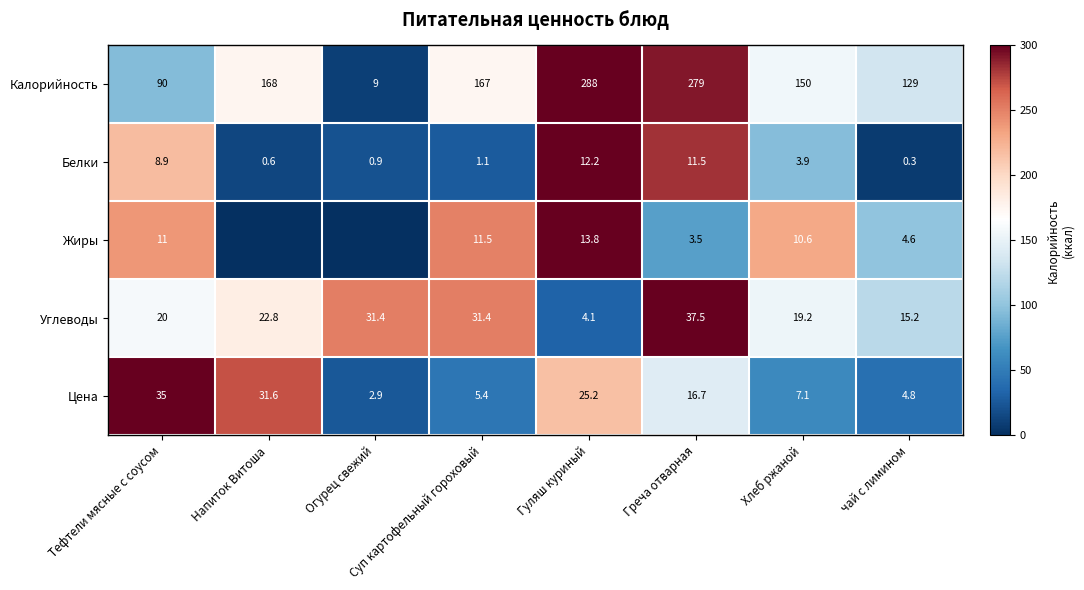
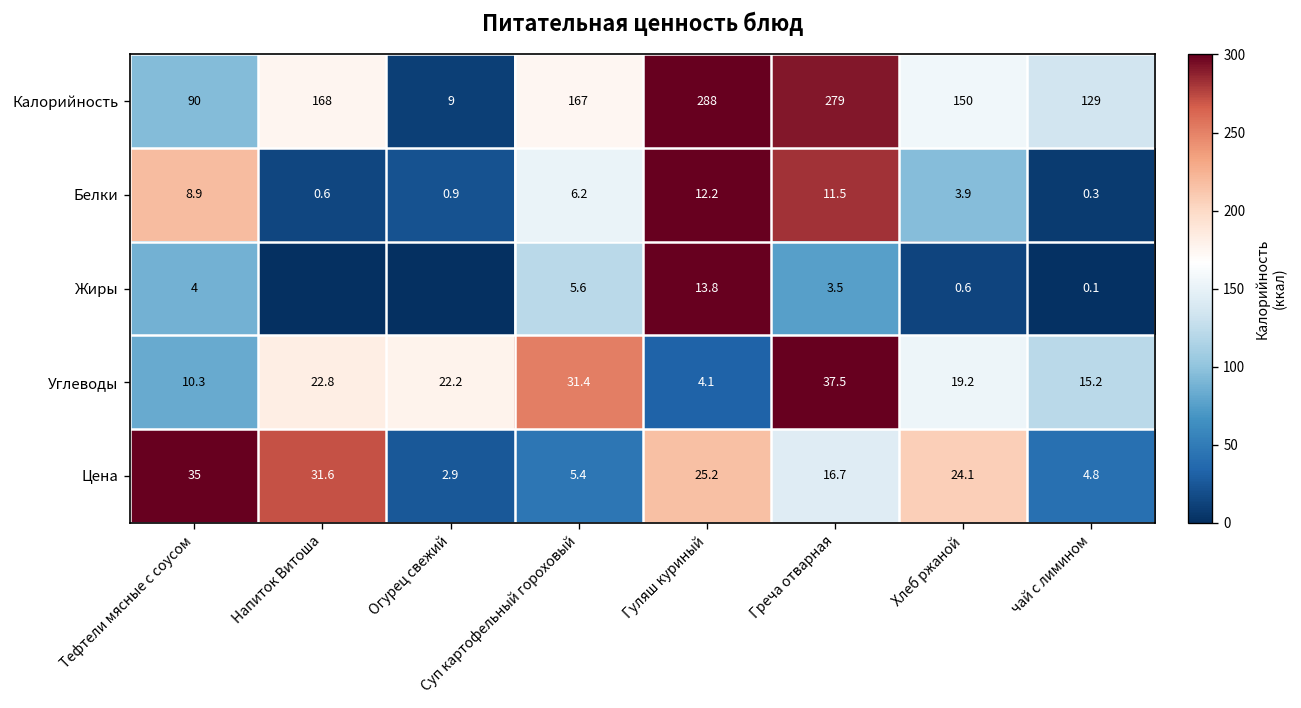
  {
    "Калорийность": {
      "Тефтели мясные с соусом": 90,
      "Напиток Витоша": 168,
      "Огурец свежий": 9,
      "Суп картофельный гороховый": 167,
      "Гуляш куриный": 288,
      "Греча отварная": 279,
      "Хлеб ржаной": 150,
      "чай с лимином": 129
    },
    "Белки": {
      "Тефтели мясные с соусом": 8.9,
      "Напиток Витоша": 0.6,
      "Огурец свежий": 0.9,
-     "Суп картофельный гороховый": 1.1,
+     "Суп картофельный гороховый": 6.2,
      "Гуляш куриный": 12.2,
      "Греча отварная": 11.5,
      "Хлеб ржаной": 3.9,
      "чай с лимином": 0.3
    },
    "Жиры": {
-     "Тефтели мясные с соусом": 11,
-     "Суп картофельный гороховый": 11.5,
+     "Тефтели мясные с соусом": 4,
+     "Суп картофельный гороховый": 5.6,
      "Гуляш куриный": 13.8,
      "Греча отварная": 3.5,
-     "Хлеб ржаной": 10.6,
-     "чай с лимином": 4.6
+     "Хлеб ржаной": 0.6,
+     "чай с лимином": 0.1
    },
    "Углеводы": {
-     "Тефтели мясные с соусом": 20,
+     "Тефтели мясные с соусом": 10.3,
      "Напиток Витоша": 22.8,
-     "Огурец свежий": 31.4,
+     "Огурец свежий": 22.2,
      "Суп картофельный гороховый": 31.4,
      "Гуляш куриный": 4.1,
      "Греча отварная": 37.5,
      "Хлеб ржаной": 19.2,
      "чай с лимином": 15.2
    },
    "Цена": {
      "Тефтели мясные с соусом": 35,
      "Напиток Витоша": 31.6,
      "Огурец свежий": 2.9,
      "Суп картофельный гороховый": 5.4,
      "Гуляш куриный": 25.2,
      "Греча отварная": 16.7,
-     "Хлеб ржаной": 7.1,
+     "Хлеб ржаной": 24.1,
      "чай с лимином": 4.8
    }
  }
